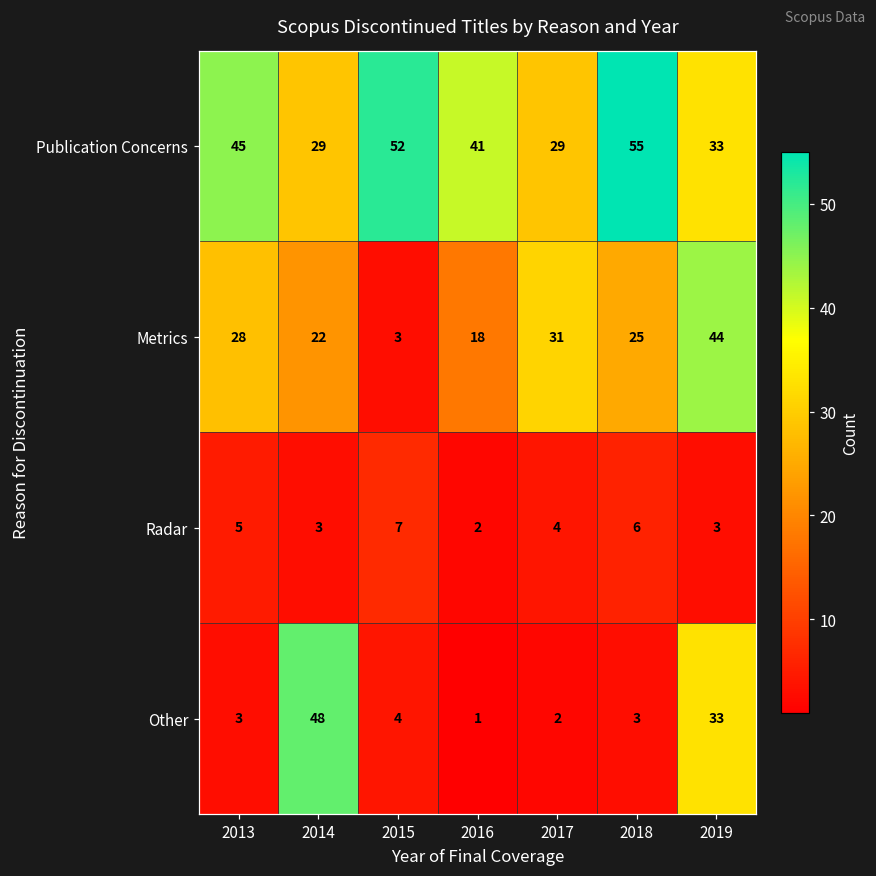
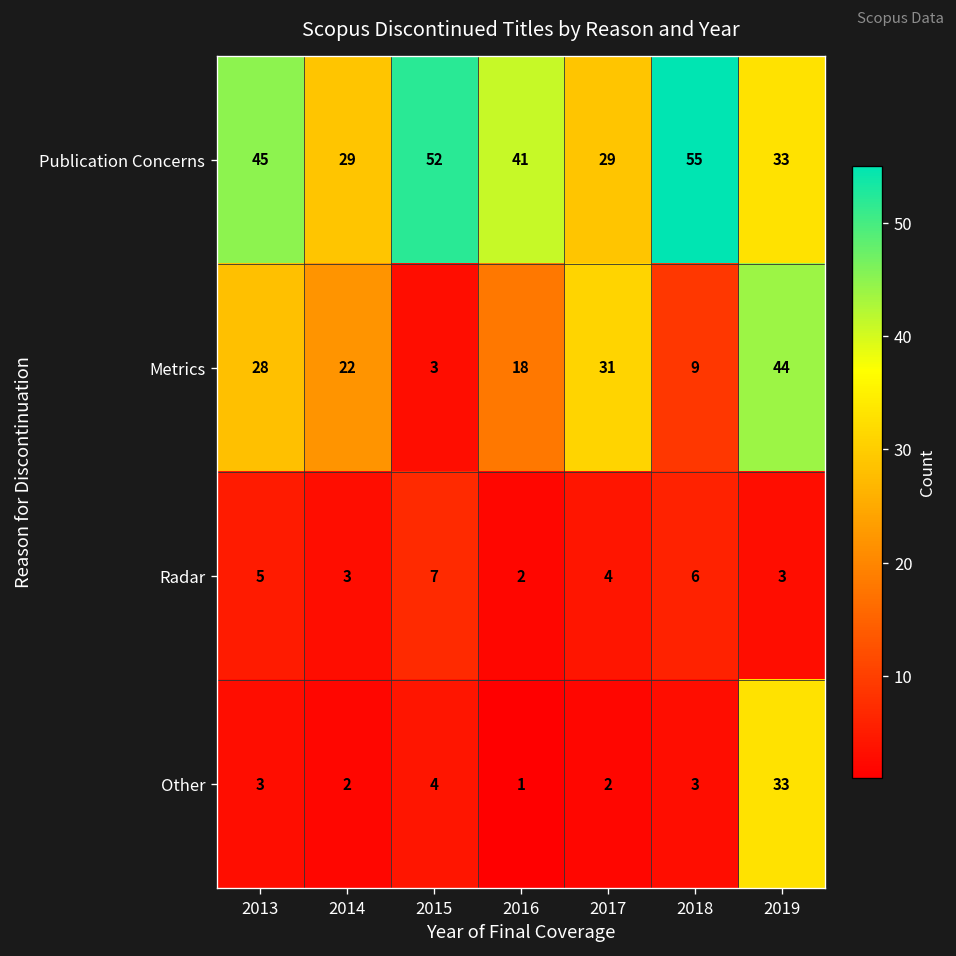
  {
    "Publication Concerns": {
      "2013": 45,
      "2014": 29,
      "2015": 52,
      "2016": 41,
      "2017": 29,
      "2018": 55,
      "2019": 33
    },
    "Metrics": {
      "2013": 28,
      "2014": 22,
      "2015": 3,
      "2016": 18,
      "2017": 31,
-     "2018": 25,
+     "2018": 9,
      "2019": 44
    },
    "Radar": {
      "2013": 5,
      "2014": 3,
      "2015": 7,
      "2016": 2,
      "2017": 4,
      "2018": 6,
      "2019": 3
    },
    "Other": {
      "2013": 3,
-     "2014": 48,
+     "2014": 2,
      "2015": 4,
      "2016": 1,
      "2017": 2,
      "2018": 3,
      "2019": 33
    }
  }
